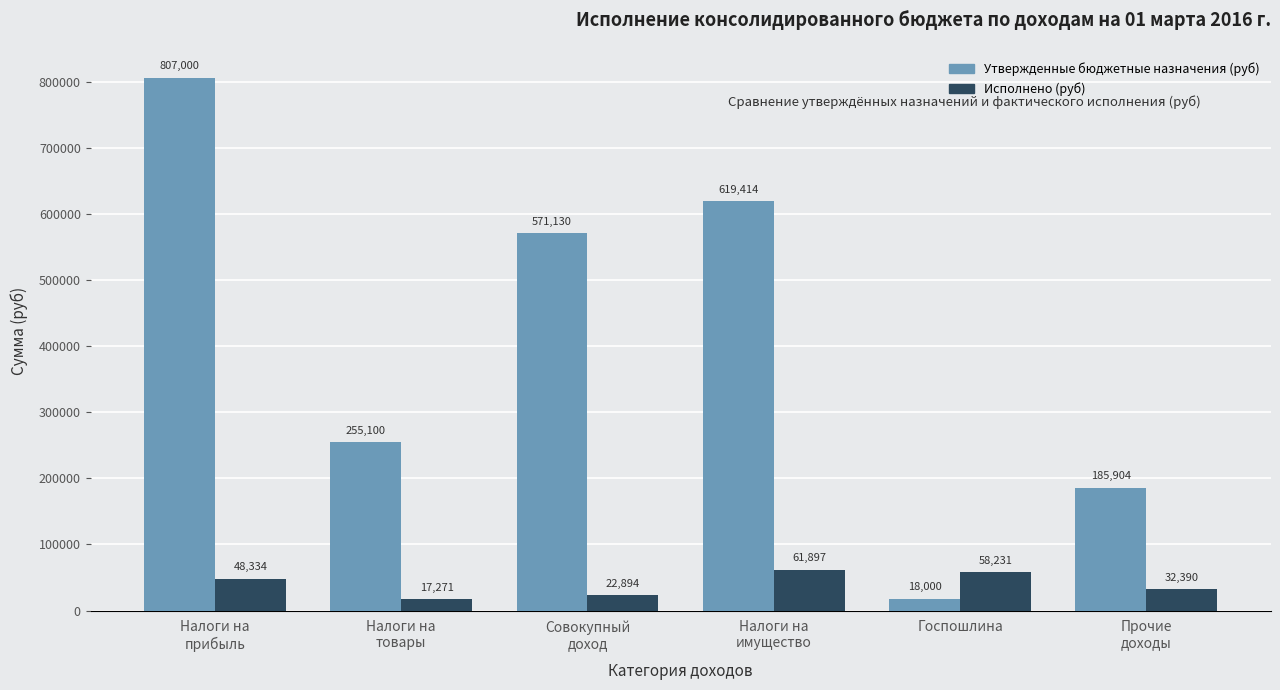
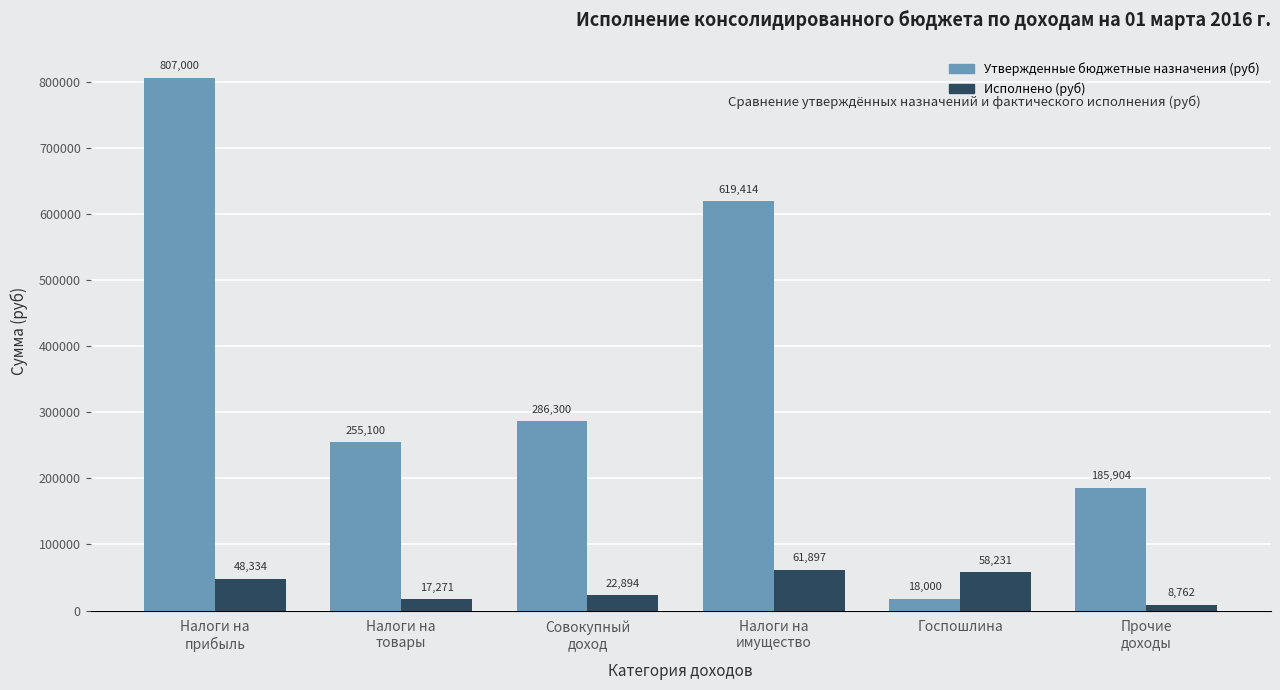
  {
    "Утвержденные бюджетные назначения (руб)": {
      "Налоги на прибыль": "807,000",
      "Налоги на товары": "255,100",
-     "Совокупный доход": "571,130",
+     "Совокупный доход": "286,300",
      "Налоги на имущество": "619,414",
      "Госпошлина": "18,000",
      "Прочие доходы": "185,904"
    },
    "Исполнено (руб)": {
      "Налоги на прибыль": "48,334",
      "Налоги на товары": "17,271",
      "Совокупный доход": "22,894",
      "Налоги на имущество": "61,897",
      "Госпошлина": "58,231",
-     "Прочие доходы": "32,390"
+     "Прочие доходы": "8,762"
    }
  }
